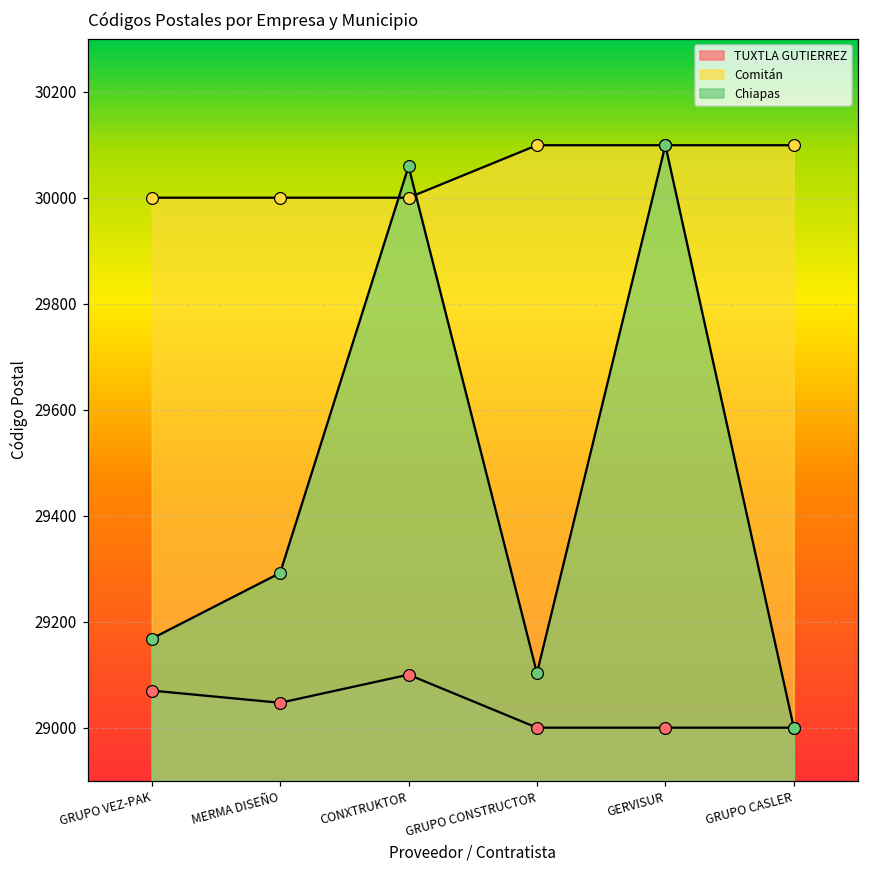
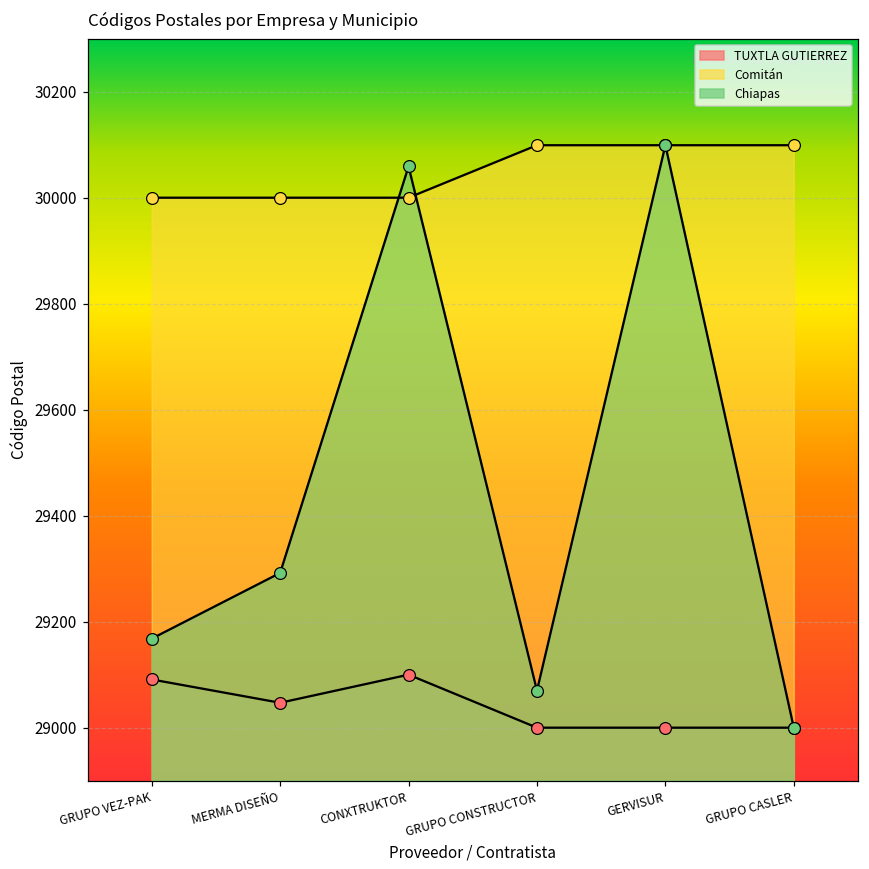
  {
    "TUXTLA GUTIERREZ": {
-     "GRUPO VEZ-PAK": 29070,
+     "GRUPO VEZ-PAK": 29090,
      "MERMA DISEÑO": 29050,
      "CONXTRUKTOR": 29100,
      "GRUPO CONSTRUCTOR": 29000,
      "GERVISUR": 29000
    },
    "Comitán": {
      "GRUPO VEZ-PAK": 30000,
      "MERMA DISEÑO": 30000,
      "CONXTRUKTOR": 30000,
      "GRUPO CONSTRUCTOR": 30100,
      "GRUPO CASLER": 30100
    },
    "Chiapas": {
      "GRUPO VEZ-PAK": 29170,
      "MERMA DISEÑO": 29290,
      "CONXTRUKTOR": 30060,
-     "GRUPO CONSTRUCTOR": 29100
+     "GRUPO CONSTRUCTOR": 29070
    }
  }
